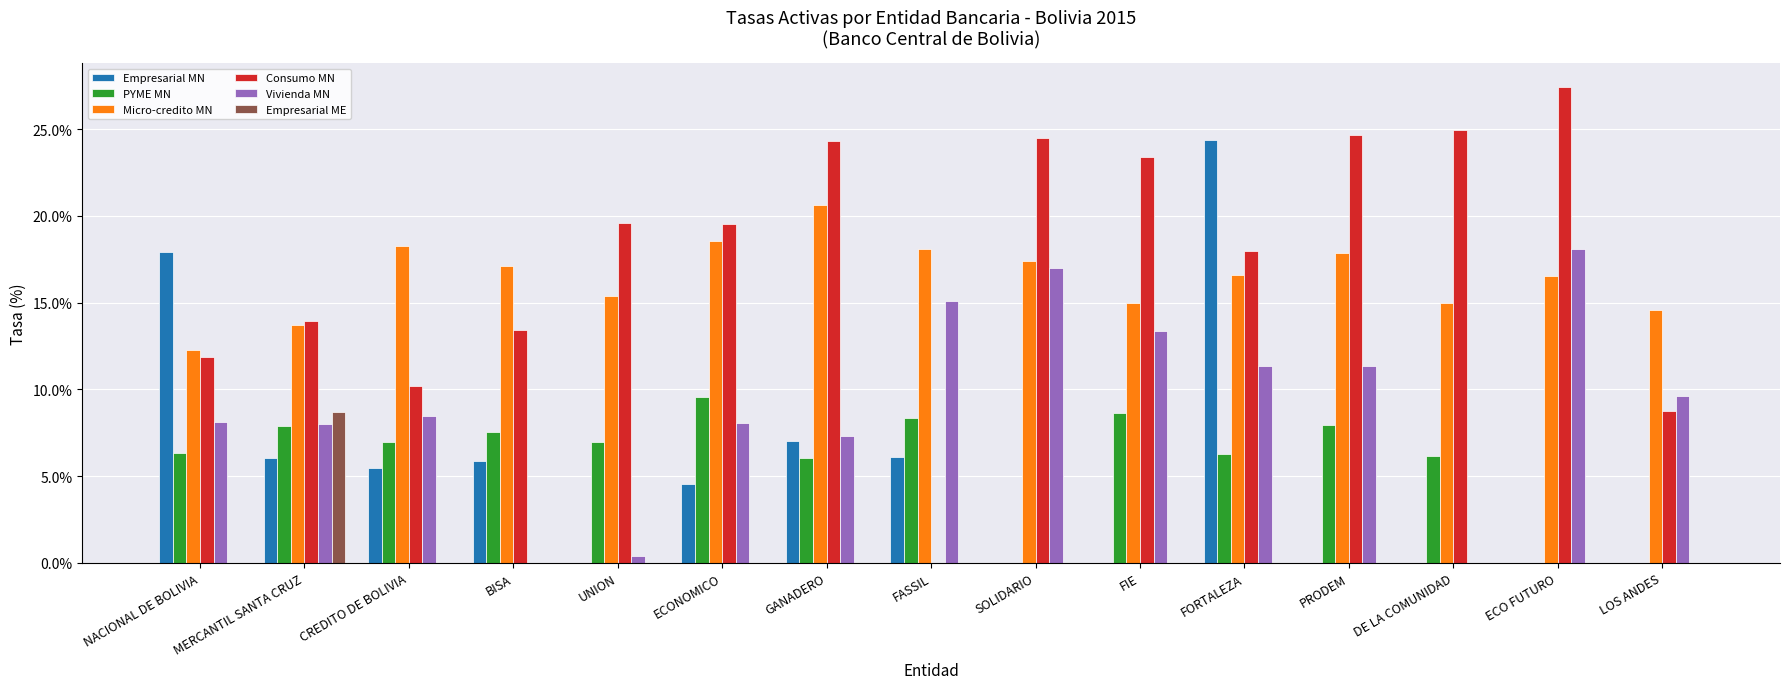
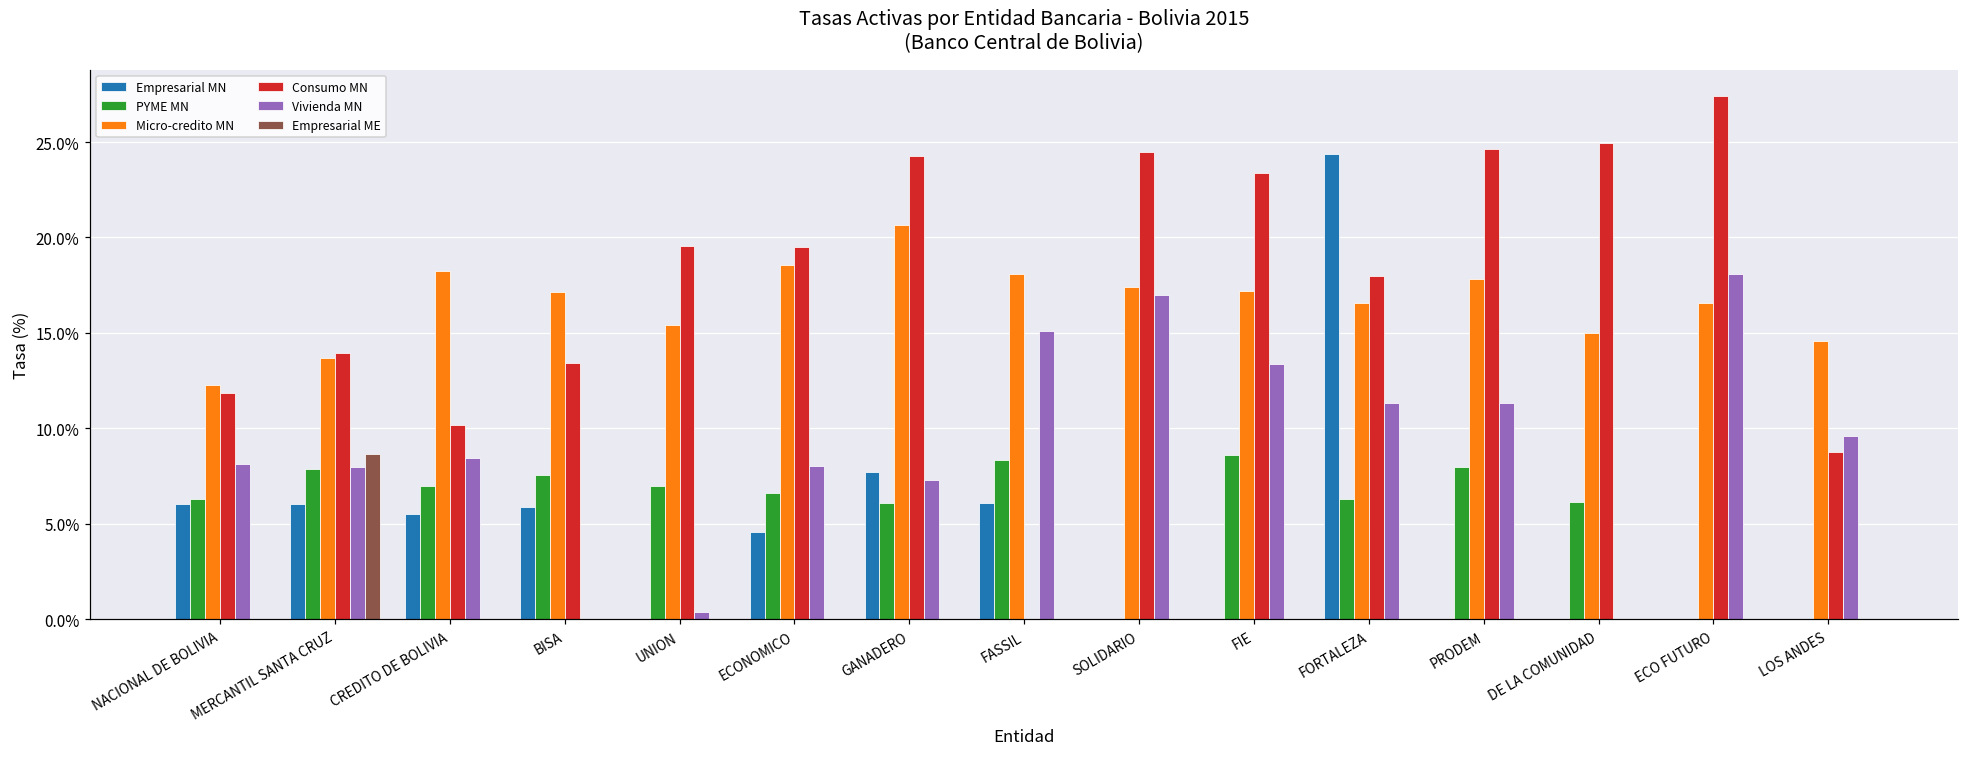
  {
    "Empresarial MN": {
-     "NACIONAL DE BOLIVIA": "17.9%",
+     "NACIONAL DE BOLIVIA": "6.1%",
      "MERCANTIL SANTA CRUZ": "6.1%",
      "CREDITO DE BOLIVIA": "5.5%",
      "BISA": "5.9%",
      "UNION": "0.0%",
      "ECONOMICO": "4.6%",
-     "GANADERO": "7.0%",
+     "GANADERO": "7.7%",
      "FASSIL": "6.1%",
      "SOLIDARIO": "0.0%",
      "FIE": "0.0%",
      "FORTALEZA": "24.4%",
      "PRODEM": "0.0%",
      "DE LA COMUNIDAD": "0.0%",
      "ECO FUTURO": "0.0%",
      "LOS ANDES": "0.0%"
    },
    "PYME MN": {
      "NACIONAL DE BOLIVIA": "6.3%",
      "MERCANTIL SANTA CRUZ": "7.9%",
      "CREDITO DE BOLIVIA": "7.0%",
      "BISA": "7.5%",
      "UNION": "7.0%",
-     "ECONOMICO": "9.6%",
+     "ECONOMICO": "6.6%",
      "GANADERO": "6.1%",
      "FASSIL": "8.4%",
      "SOLIDARIO": "0.0%",
      "FIE": "8.6%",
      "FORTALEZA": "6.3%",
      "PRODEM": "8.0%",
      "DE LA COMUNIDAD": "6.1%",
      "ECO FUTURO": "0.0%",
      "LOS ANDES": "0.0%"
    },
    "Micro-credito MN": {
      "NACIONAL DE BOLIVIA": "12.3%",
      "MERCANTIL SANTA CRUZ": "13.7%",
      "CREDITO DE BOLIVIA": "18.2%",
      "BISA": "17.1%",
      "UNION": "15.4%",
      "ECONOMICO": "18.5%",
      "GANADERO": "20.6%",
      "FASSIL": "18.1%",
      "SOLIDARIO": "17.4%",
-     "FIE": "15.0%",
+     "FIE": "17.2%",
      "FORTALEZA": "16.6%",
      "PRODEM": "17.8%",
      "DE LA COMUNIDAD": "15.0%",
      "ECO FUTURO": "16.5%",
      "LOS ANDES": "14.6%"
    },
    "Consumo MN": {
      "NACIONAL DE BOLIVIA": "11.9%",
      "MERCANTIL SANTA CRUZ": "14.0%",
      "CREDITO DE BOLIVIA": "10.2%",
      "BISA": "13.4%",
      "UNION": "19.6%",
      "ECONOMICO": "19.5%",
      "GANADERO": "24.3%",
      "FASSIL": "0.0%",
      "SOLIDARIO": "24.5%",
      "FIE": "23.4%",
      "FORTALEZA": "18.0%",
      "PRODEM": "24.6%",
      "DE LA COMUNIDAD": "25.0%",
      "ECO FUTURO": "27.4%",
      "LOS ANDES": "8.8%"
    },
    "Vivienda MN": {
      "NACIONAL DE BOLIVIA": "8.1%",
      "MERCANTIL SANTA CRUZ": "8.0%",
      "CREDITO DE BOLIVIA": "8.5%",
      "BISA": "0.0%",
      "UNION": "0.4%",
      "ECONOMICO": "8.0%",
      "GANADERO": "7.3%",
      "FASSIL": "15.1%",
      "SOLIDARIO": "17.0%",
      "FIE": "13.4%",
      "FORTALEZA": "11.3%",
      "PRODEM": "11.3%",
      "DE LA COMUNIDAD": "0.0%",
      "ECO FUTURO": "18.1%",
      "LOS ANDES": "9.6%"
    },
    "Empresarial ME": {
      "NACIONAL DE BOLIVIA": "0.0%",
      "MERCANTIL SANTA CRUZ": "8.7%",
      "CREDITO DE BOLIVIA": "0.0%",
      "BISA": "0.0%",
      "UNION": "0.0%",
      "ECONOMICO": "0.0%",
      "GANADERO": "0.0%",
      "FASSIL": "0.0%",
      "SOLIDARIO": "0.0%",
      "FIE": "0.0%",
      "FORTALEZA": "0.0%",
      "PRODEM": "0.0%",
      "DE LA COMUNIDAD": "0.0%",
      "ECO FUTURO": "0.0%",
      "LOS ANDES": "0.0%"
    }
  }
